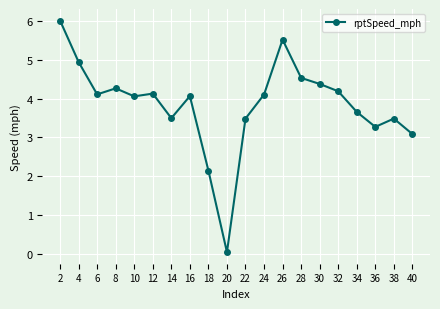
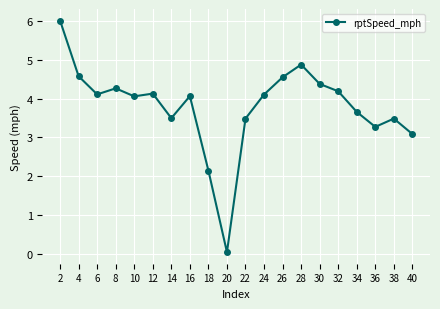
  {
    "2": 6.0,
-   "4": 4.9,
+   "4": 4.6,
    "6": 4.1,
    "8": 4.3,
    "10": 4.1,
    "12": 4.1,
    "14": 3.5,
    "16": 4.1,
    "18": 2.1,
    "20": 0.0,
    "22": 3.5,
    "24": 4.1,
-   "26": 5.5,
-   "28": 4.5,
+   "26": 4.6,
+   "28": 4.9,
    "30": 4.4,
    "32": 4.2,
    "34": 3.7,
    "36": 3.3,
    "38": 3.5,
    "40": 3.1
  }
